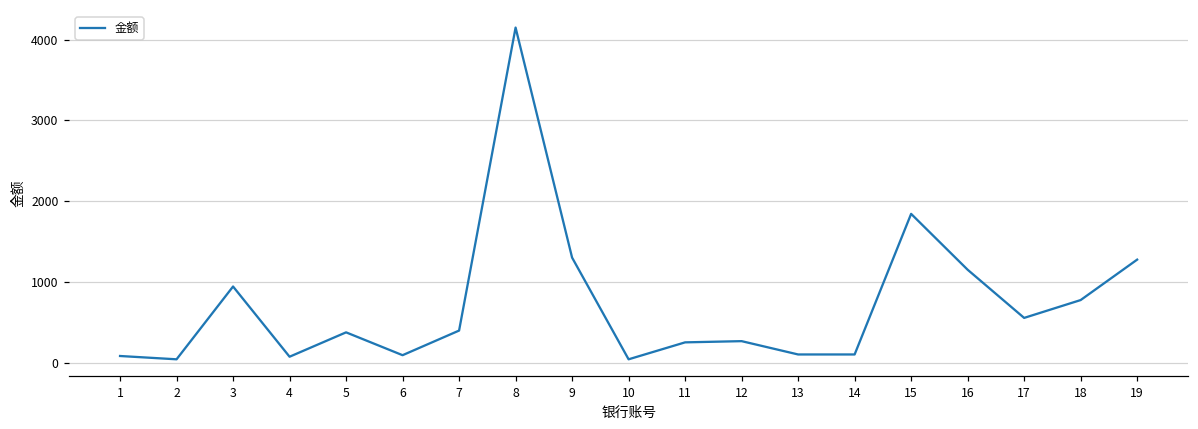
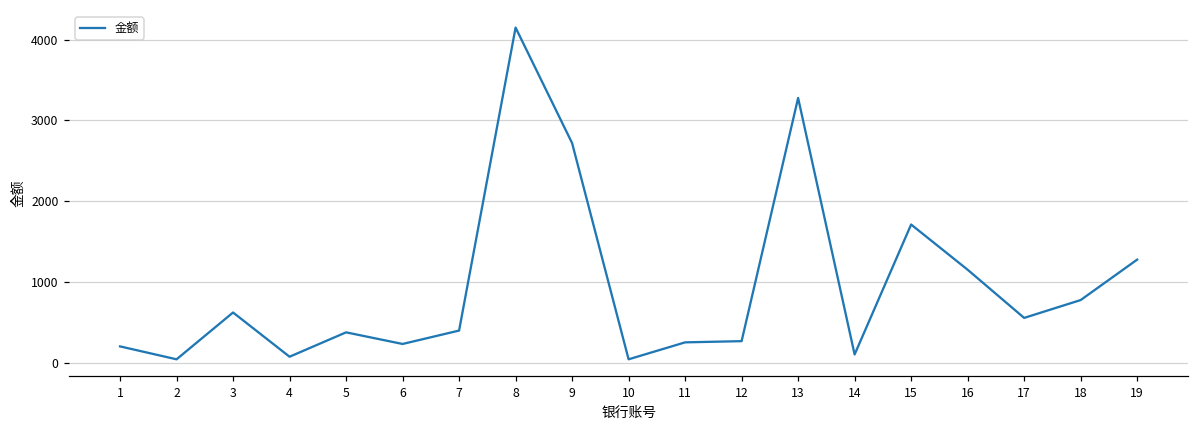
  {
-   "1": 100,
+   "1": 200,
    "2": 0,
-   "3": 900,
+   "3": 600,
    "4": 100,
    "5": 400,
-   "6": 100,
+   "6": 200,
    "7": 400,
    "8": 4200,
-   "9": 1300,
+   "9": 2700,
    "10": 0,
    "11": 300,
    "12": 300,
-   "13": 100,
+   "13": 3300,
    "14": 100,
-   "15": 1800,
+   "15": 1700,
    "16": 1200,
    "17": 600,
    "18": 800,
    "19": 1300
  }
